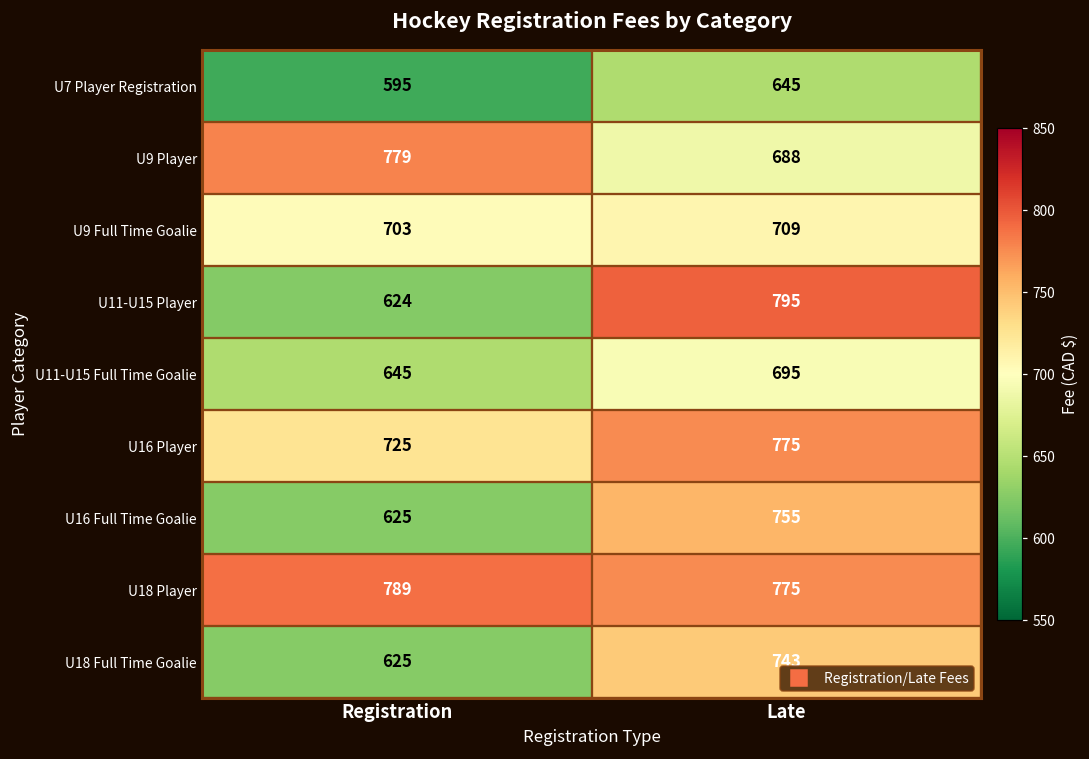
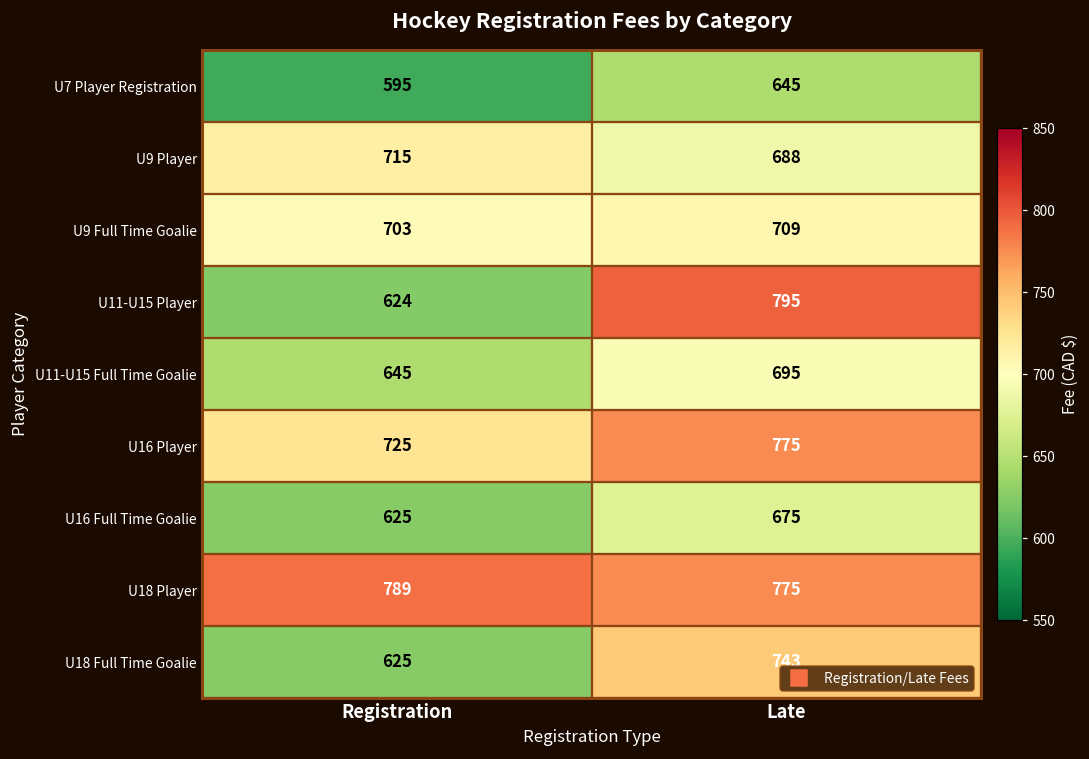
  {
    "U7 Player Registration": {
      "Registration": 595,
      "Late": 645
    },
    "U9 Player": {
-     "Registration": 779,
+     "Registration": 715,
      "Late": 688
    },
    "U9 Full Time Goalie": {
      "Registration": 703,
      "Late": 709
    },
    "U11-U15 Player": {
      "Registration": 624,
      "Late": 795
    },
    "U11-U15 Full Time Goalie": {
      "Registration": 645,
      "Late": 695
    },
    "U16 Player": {
      "Registration": 725,
      "Late": 775
    },
    "U16 Full Time Goalie": {
      "Registration": 625,
-     "Late": 755
+     "Late": 675
    },
    "U18 Player": {
      "Registration": 789,
      "Late": 775
    },
    "U18 Full Time Goalie": {
      "Registration": 625
    }
  }
